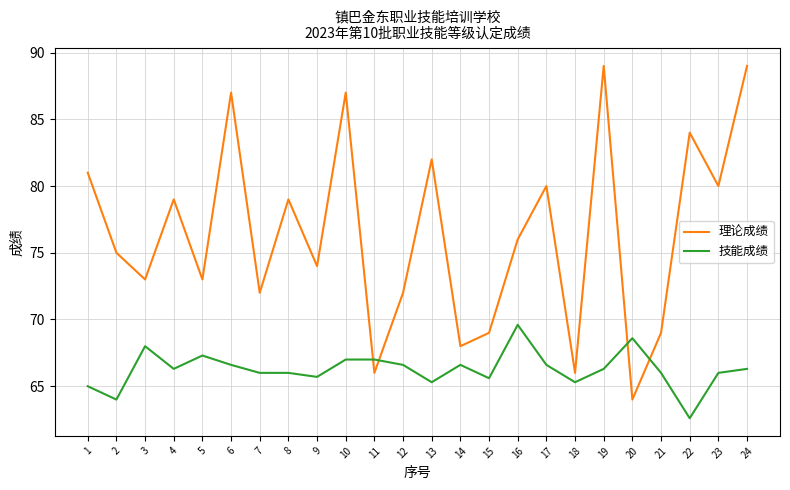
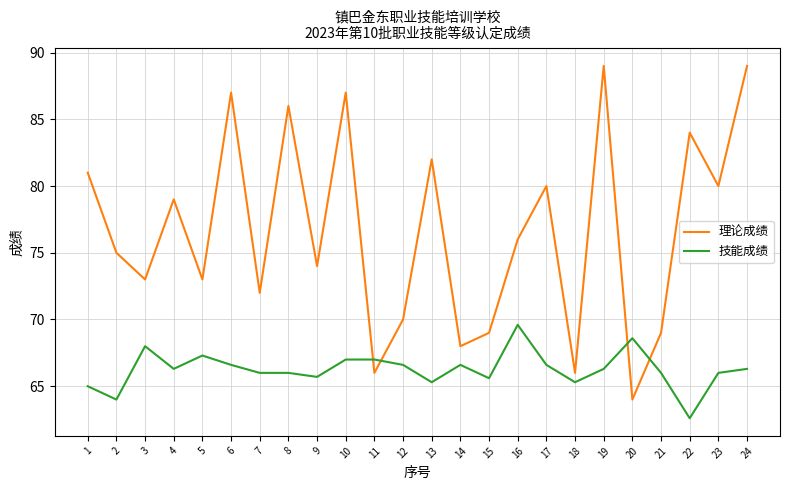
  {
    "理论成绩": {
      "1": 81,
      "2": 75,
      "3": 73,
      "4": 79,
      "5": 73,
      "6": 87,
      "7": 72,
-     "8": 79,
+     "8": 86,
      "9": 74,
      "10": 87,
      "11": 66,
-     "12": 72,
+     "12": 70,
      "13": 82,
      "14": 68,
      "15": 69,
      "16": 76,
      "17": 80,
      "18": 66,
      "19": 89,
      "20": 64,
      "21": 69,
      "22": 84,
      "23": 80,
      "24": 89
    },
    "技能成绩": {
      "1": 65,
      "2": 64,
      "3": 68,
      "4": 66.3,
      "5": 67.3,
      "6": 66.6,
      "7": 66,
      "8": 66,
      "9": 65.7,
      "10": 67,
      "11": 67,
      "12": 66.6,
      "13": 65.3,
      "14": 66.6,
      "15": 65.6,
      "16": 69.6,
      "17": 66.6,
      "18": 65.3,
      "19": 66.3,
      "20": 68.6,
      "21": 66,
      "22": 62.6,
      "23": 66,
      "24": 66.3
    }
  }
